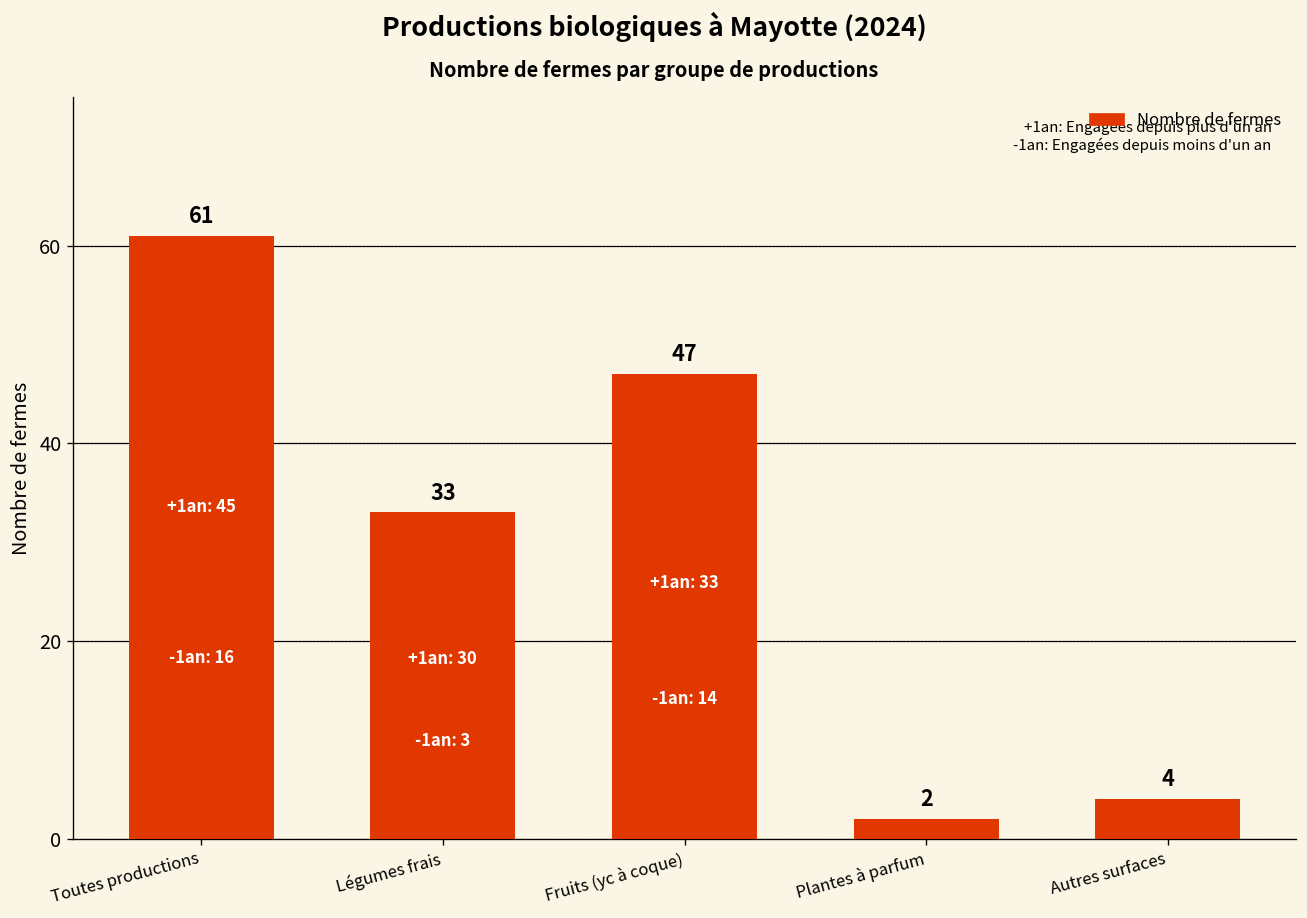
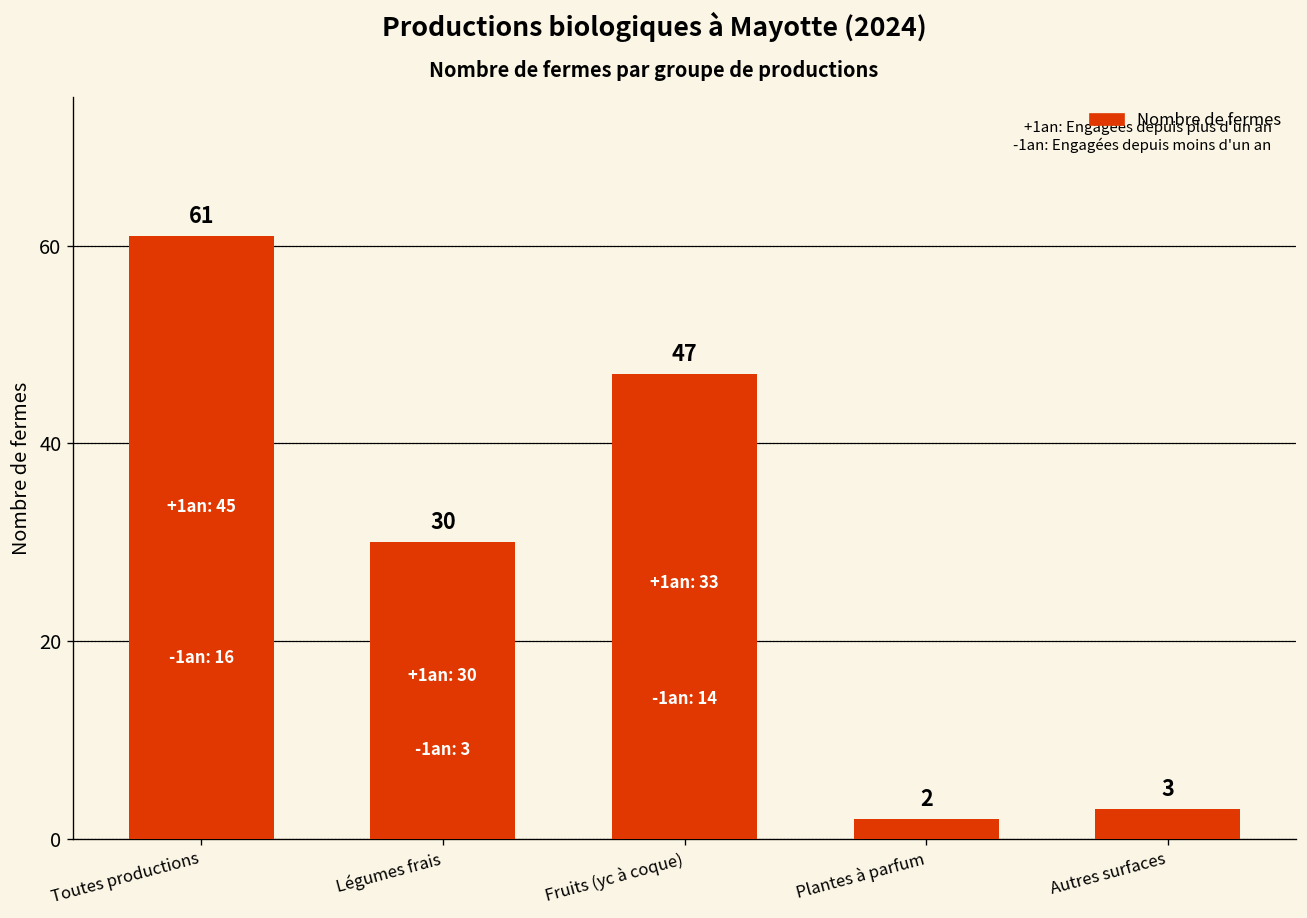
  {
    "Toutes productions": 61,
-   "Légumes frais": 33,
+   "Légumes frais": 30,
    "Fruits (yc à coque)": 47,
    "Plantes à parfum": 2,
-   "Autres surfaces": 4
+   "Autres surfaces": 3
  }
